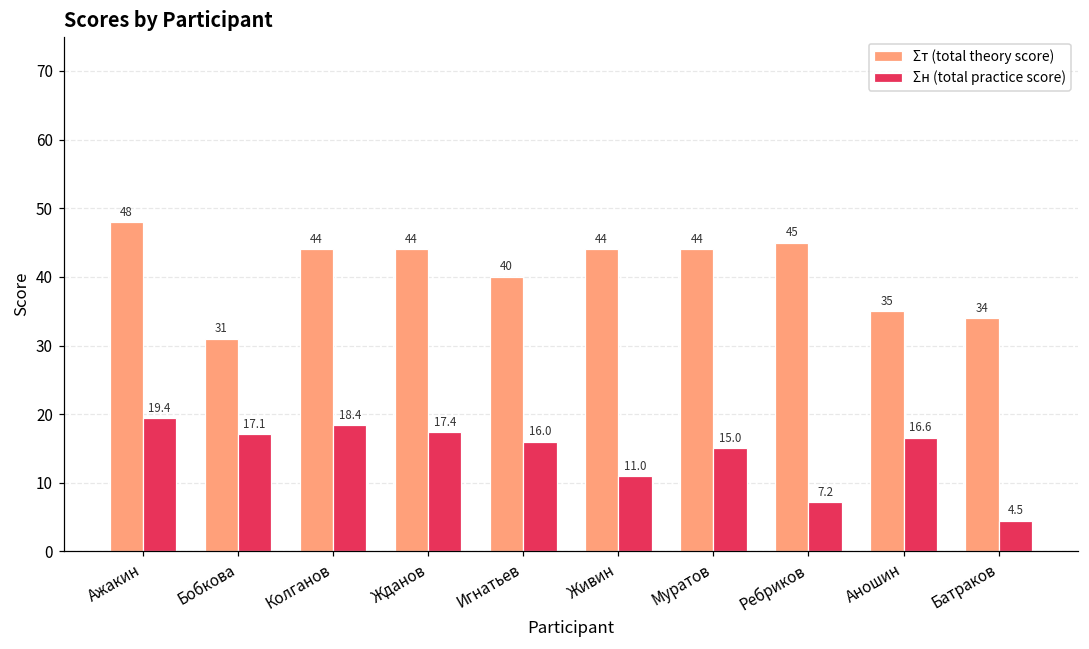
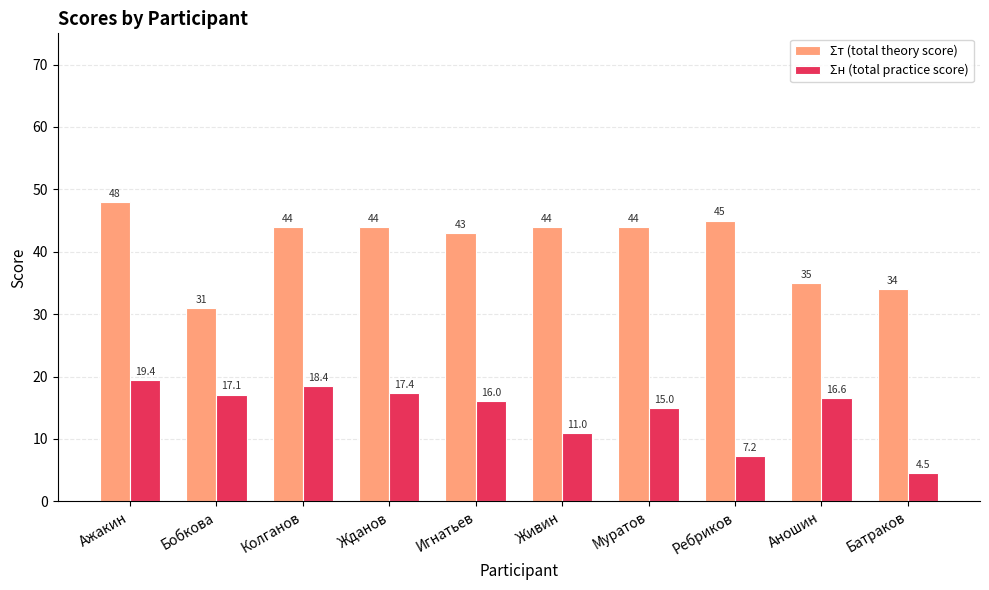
  {
    "Σт (total theory score)": {
      "Ажакин": 48,
      "Бобкова": 31,
      "Колганов": 44,
      "Жданов": 44,
-     "Игнатьев": 40,
+     "Игнатьев": 43,
      "Живин": 44,
      "Муратов": 44,
      "Ребриков": 45,
      "Аношин": 35,
      "Батраков": 34
    },
    "Σн (total practice score)": {
      "Ажакин": 19.4,
      "Бобкова": 17.1,
      "Колганов": 18.4,
      "Жданов": 17.4,
      "Игнатьев": 16.0,
      "Живин": 11.0,
      "Муратов": 15.0,
      "Ребриков": 7.2,
      "Аношин": 16.6,
      "Батраков": 4.5
    }
  }
